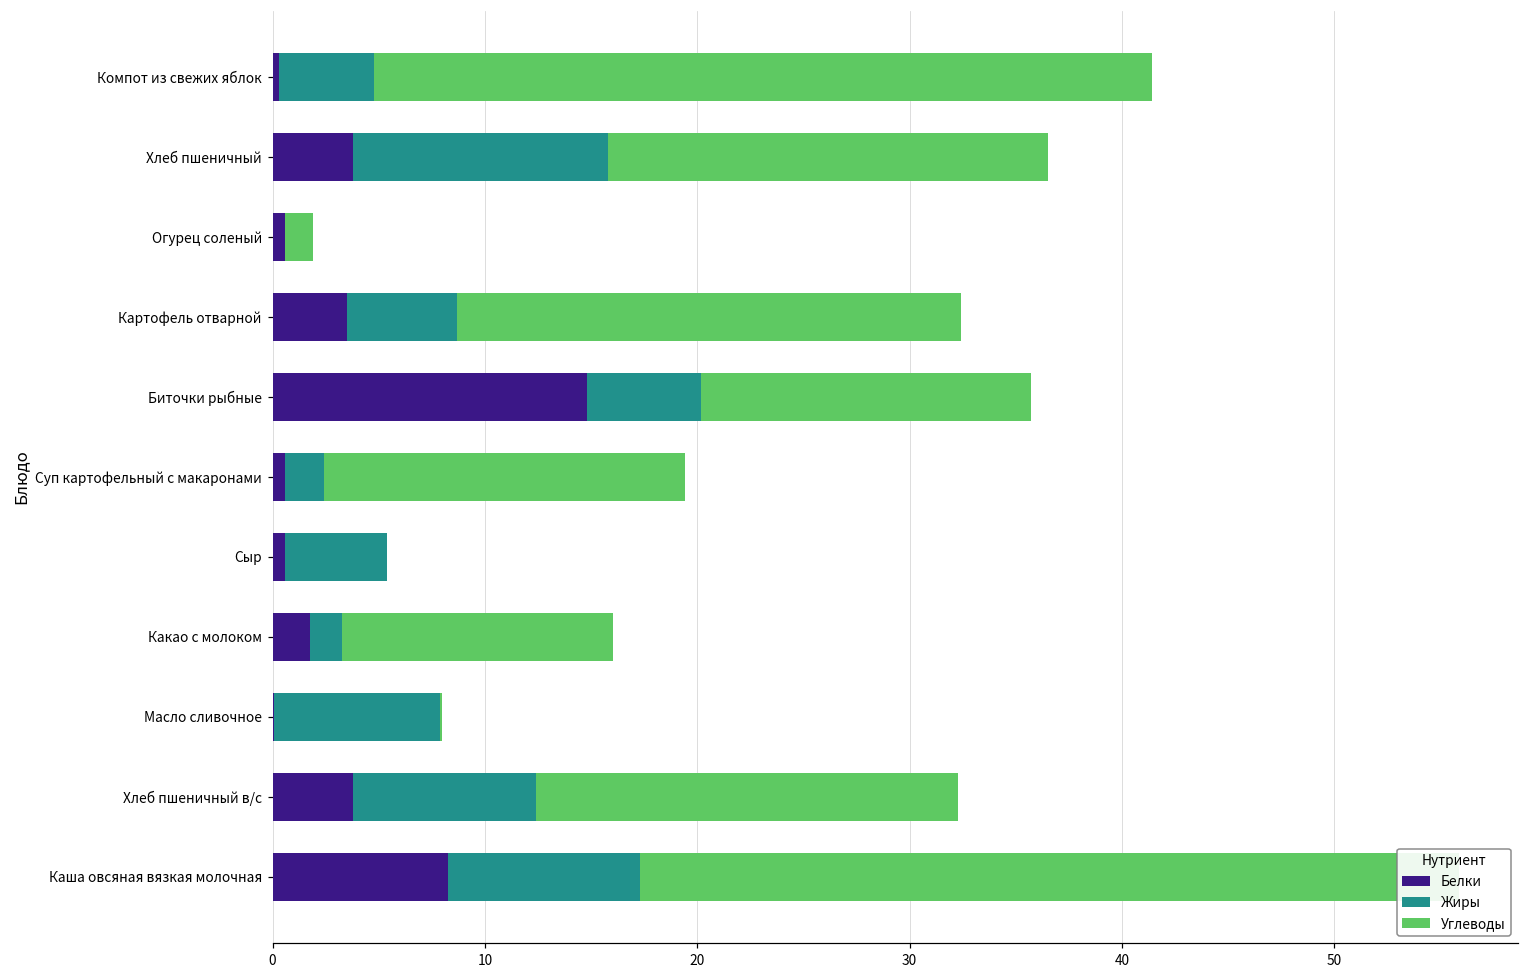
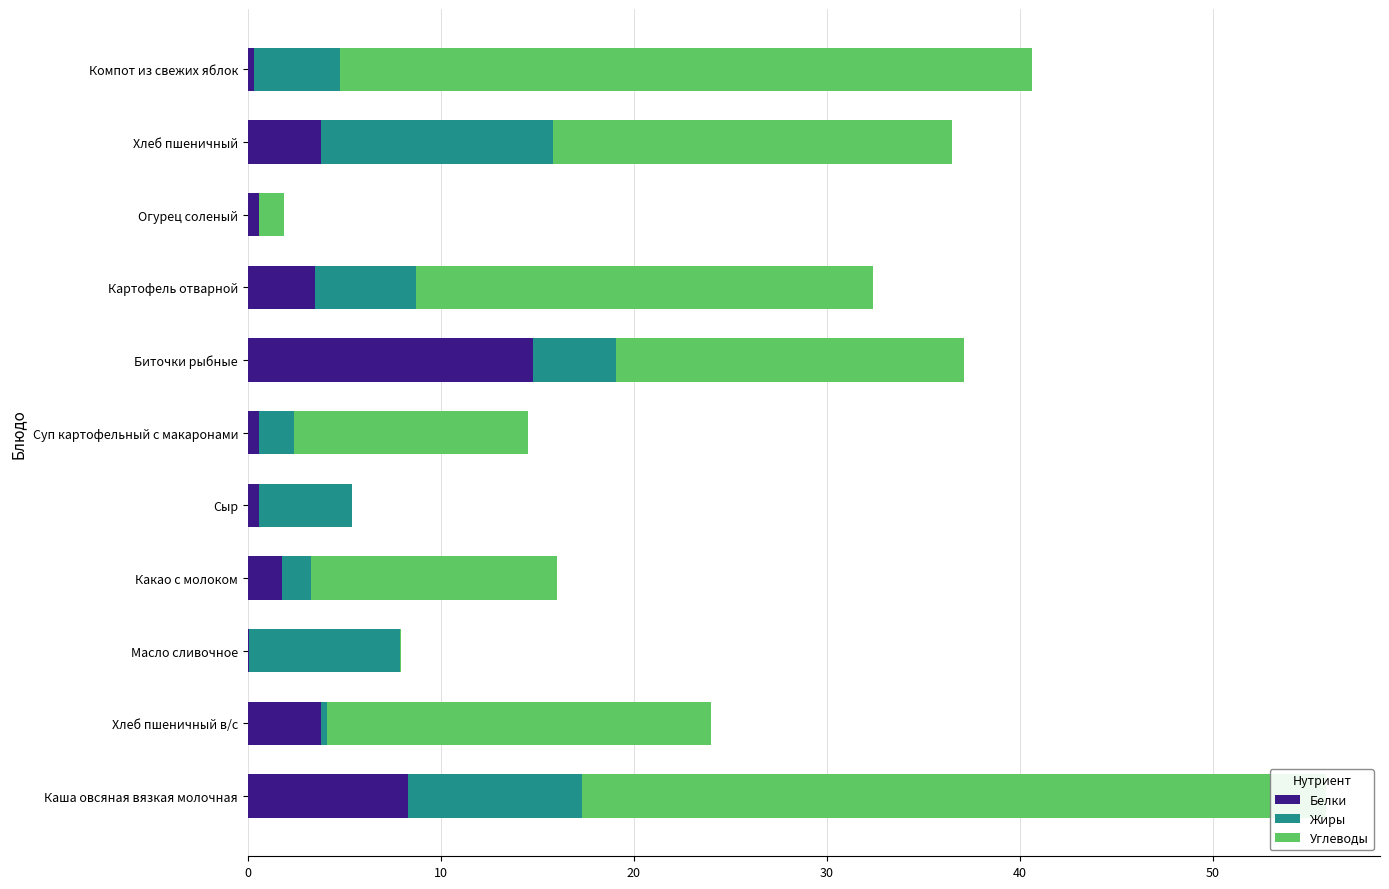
  {
    "Белки": {
      "Компот из свежих яблок": 0.3,
      "Хлеб пшеничный": 3.8,
      "Огурец соленый": 0.6,
      "Картофель отварной": 3.5,
      "Биточки рыбные": 14.8,
      "Суп картофельный с макаронами": 0.6,
      "Сыр": 0.6,
      "Какао с молоком": 1.8,
      "Хлеб пшеничный в/с": 3.8,
      "Каша овсяная вязкая молочная": 8.3
    },
    "Жиры": {
      "Компот из свежих яблок": 4.5,
      "Хлеб пшеничный": 12.0,
      "Огурец соленый": 0.0,
      "Картофель отварной": 5.2,
-     "Биточки рыбные": 5.4,
+     "Биточки рыбные": 4.3,
      "Суп картофельный с макаронами": 1.8,
      "Сыр": 4.8,
      "Какао с молоком": 1.5,
      "Масло сливочное": 7.8,
-     "Хлеб пшеничный в/с": 8.6,
+     "Хлеб пшеничный в/с": 0.3,
      "Каша овсяная вязкая молочная": 9.0
    },
    "Углеводы": {
-     "Компот из свежих яблок": 36.6,
+     "Компот из свежих яблок": 35.8,
      "Хлеб пшеничный": 20.7,
      "Огурец соленый": 1.3,
      "Картофель отварной": 23.7,
-     "Биточки рыбные": 15.5,
-     "Суп картофельный с макаронами": 17.0,
+     "Биточки рыбные": 18.0,
+     "Суп картофельный с макаронами": 12.1,
      "Сыр": 0.0,
      "Какао с молоком": 12.8,
      "Хлеб пшеничный в/с": 19.9
    }
  }
